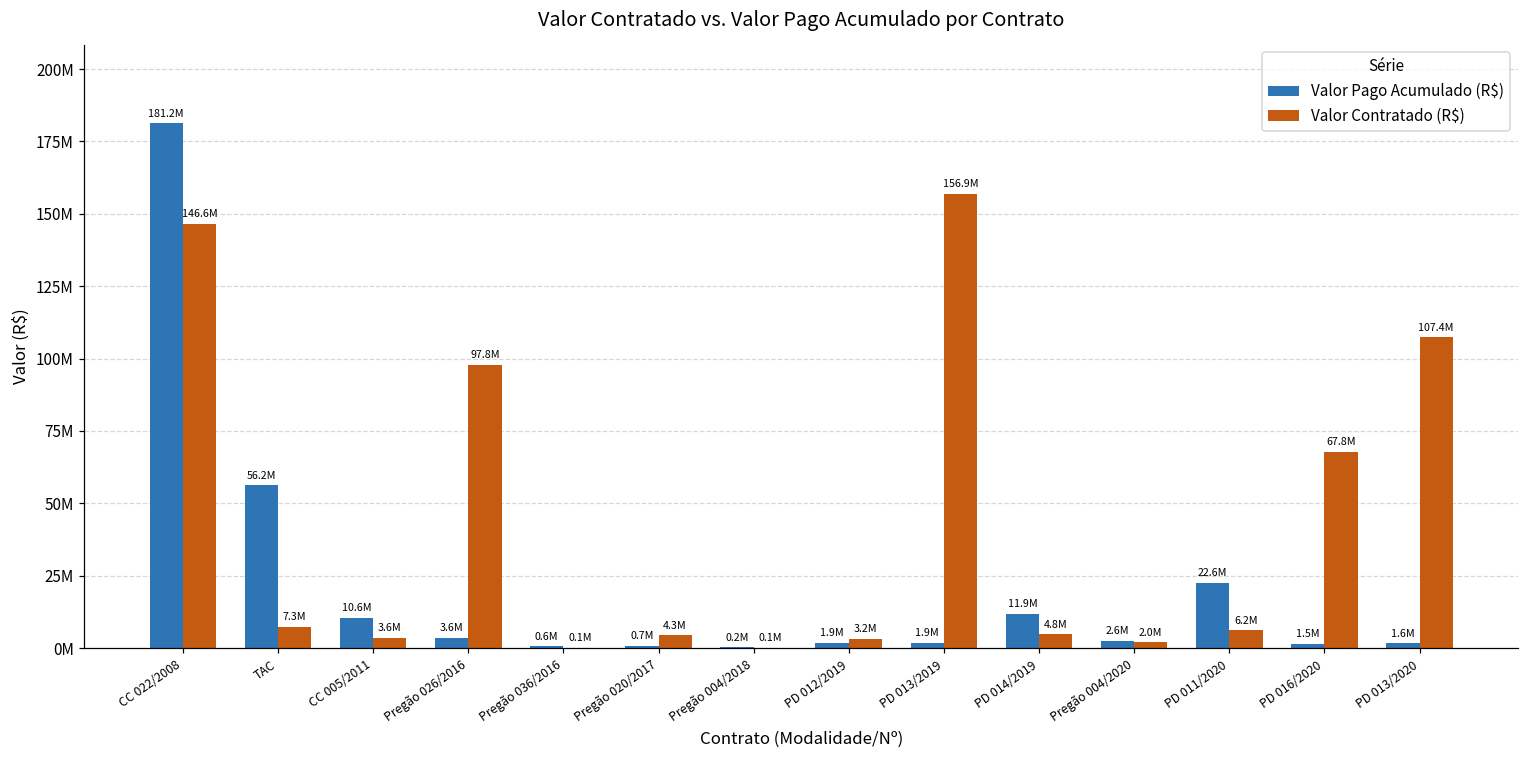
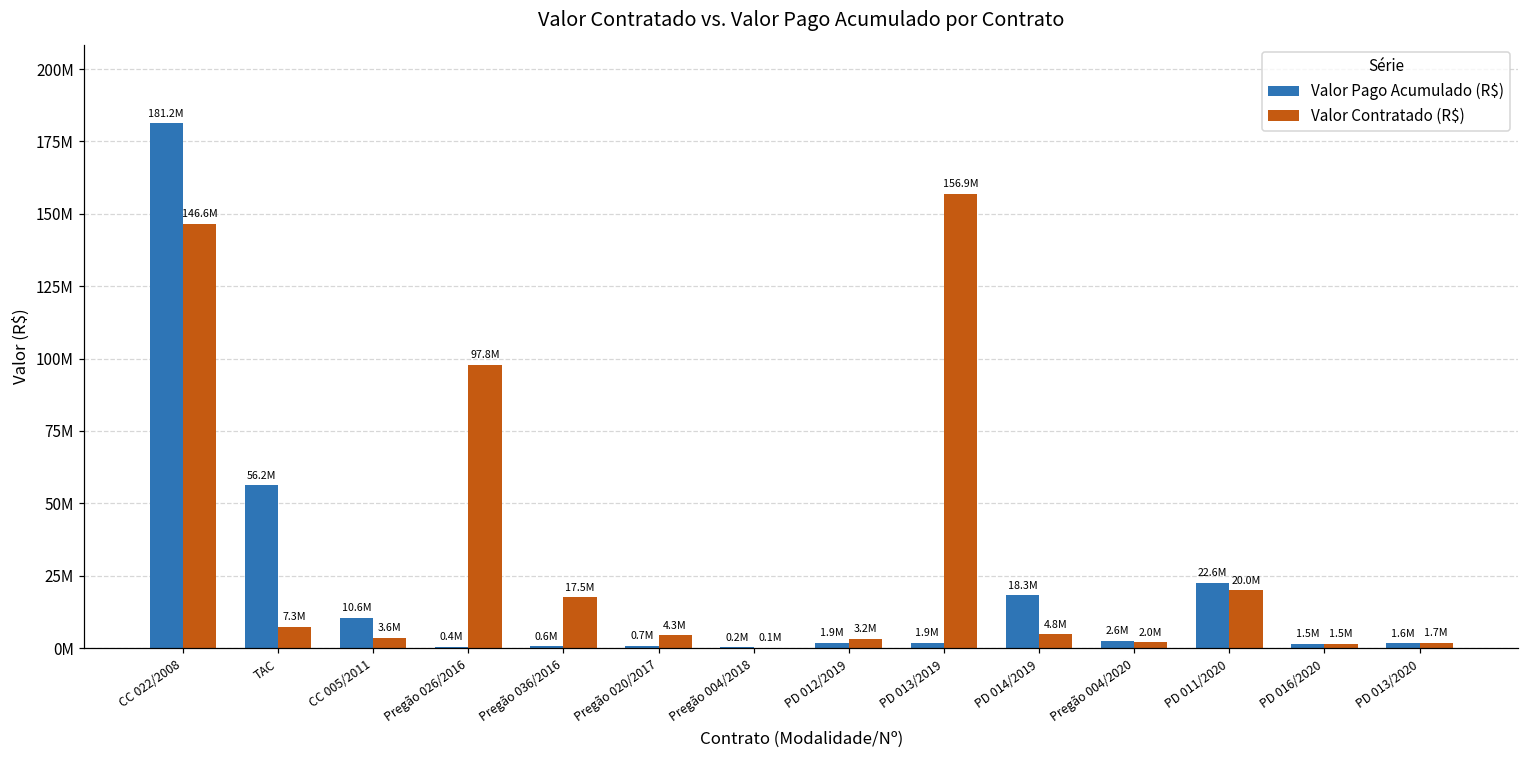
  {
    "Valor Pago Acumulado (R$)": {
      "CC 022/2008": "181.2M",
      "TAC": "56.2M",
      "CC 005/2011": "10.6M",
-     "Pregão 026/2016": "3.6M",
+     "Pregão 026/2016": "0.4M",
      "Pregão 036/2016": "0.6M",
      "Pregão 020/2017": "0.7M",
      "Pregão 004/2018": "0.2M",
      "PD 012/2019": "1.9M",
      "PD 013/2019": "1.9M",
-     "PD 014/2019": "11.9M",
+     "PD 014/2019": "18.3M",
      "Pregão 004/2020": "2.6M",
      "PD 011/2020": "22.6M",
      "PD 016/2020": "1.5M",
      "PD 013/2020": "1.6M"
    },
    "Valor Contratado (R$)": {
      "CC 022/2008": "146.6M",
      "TAC": "7.3M",
      "CC 005/2011": "3.6M",
      "Pregão 026/2016": "97.8M",
-     "Pregão 036/2016": "0.1M",
+     "Pregão 036/2016": "17.5M",
      "Pregão 020/2017": "4.3M",
      "Pregão 004/2018": "0.1M",
      "PD 012/2019": "3.2M",
      "PD 013/2019": "156.9M",
      "PD 014/2019": "4.8M",
      "Pregão 004/2020": "2.0M",
-     "PD 011/2020": "6.2M",
-     "PD 016/2020": "67.8M",
-     "PD 013/2020": "107.4M"
+     "PD 011/2020": "20.0M",
+     "PD 016/2020": "1.5M",
+     "PD 013/2020": "1.7M"
    }
  }
